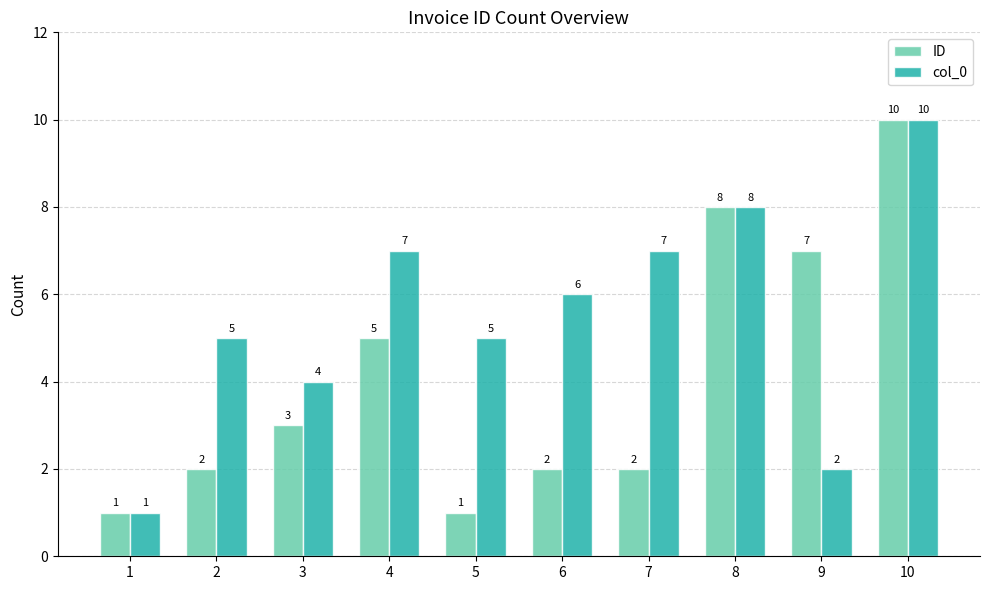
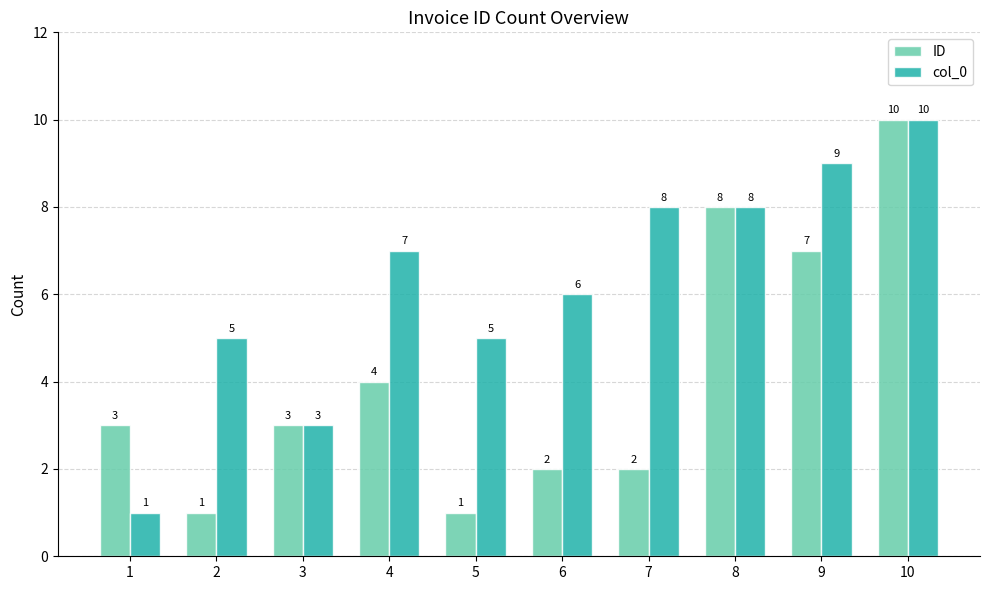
  {
    "ID": {
-     "1": 1,
-     "2": 2,
+     "1": 3,
+     "2": 1,
      "3": 3,
-     "4": 5,
+     "4": 4,
      "5": 1,
      "6": 2,
      "7": 2,
      "8": 8,
      "9": 7,
      "10": 10
    },
    "col_0": {
      "1": 1,
      "2": 5,
-     "3": 4,
+     "3": 3,
      "4": 7,
      "5": 5,
      "6": 6,
-     "7": 7,
+     "7": 8,
      "8": 8,
-     "9": 2,
+     "9": 9,
      "10": 10
    }
  }
